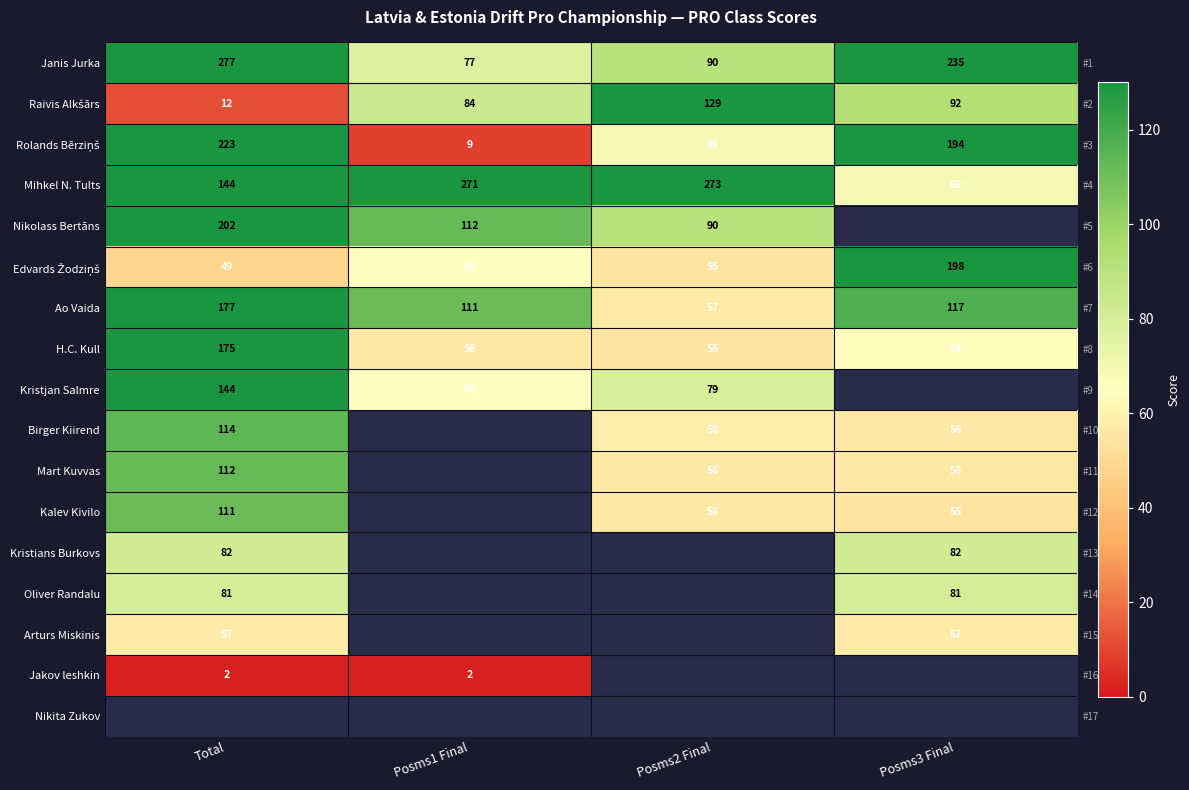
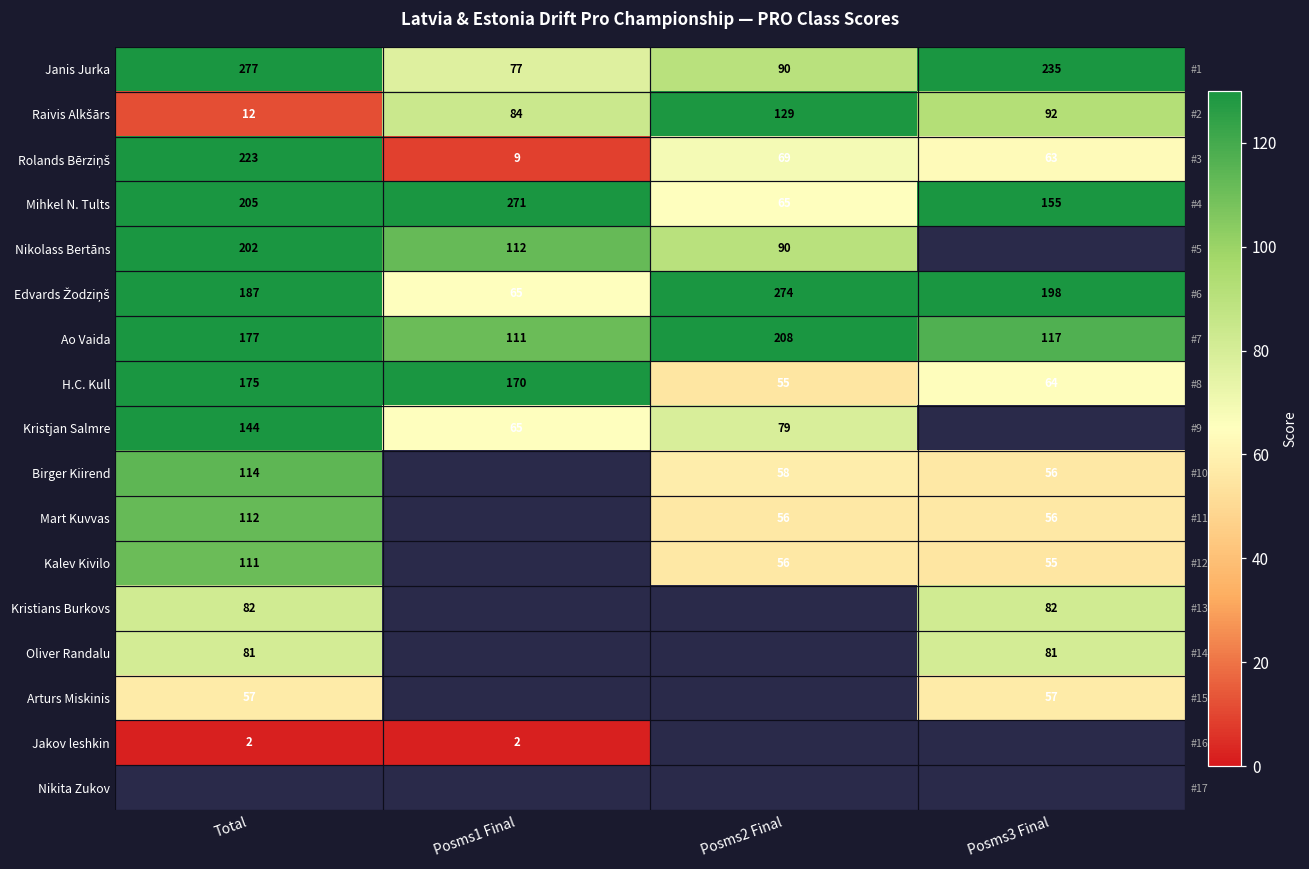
  {
    "Janis Jurka": {
      "Total": 277,
      "Posms1 Final": 77,
      "Posms2 Final": 90,
      "Posms3 Final": 235
    },
    "Raivis Alkšārs": {
      "Total": 12,
      "Posms1 Final": 84,
      "Posms2 Final": 129,
      "Posms3 Final": 92
    },
    "Rolands Bērziņš": {
      "Total": 223,
      "Posms1 Final": 9,
      "Posms2 Final": 69,
-     "Posms3 Final": 194
+     "Posms3 Final": 63
    },
    "Mihkel N. Tults": {
-     "Total": 144,
+     "Total": 205,
      "Posms1 Final": 271,
-     "Posms2 Final": 273,
-     "Posms3 Final": 69
+     "Posms2 Final": 65,
+     "Posms3 Final": 155
    },
    "Nikolass Bertāns": {
      "Total": 202,
      "Posms1 Final": 112,
      "Posms2 Final": 90
    },
    "Edvards Žodziņš": {
-     "Total": 49,
+     "Total": 187,
      "Posms1 Final": 65,
-     "Posms2 Final": 55,
+     "Posms2 Final": 274,
      "Posms3 Final": 198
    },
    "Ao Vaida": {
      "Total": 177,
      "Posms1 Final": 111,
-     "Posms2 Final": 57,
+     "Posms2 Final": 208,
      "Posms3 Final": 117
    },
    "H.C. Kull": {
      "Total": 175,
-     "Posms1 Final": 56,
+     "Posms1 Final": 170,
      "Posms2 Final": 55,
      "Posms3 Final": 64
    },
    "Kristjan Salmre": {
      "Total": 144,
      "Posms1 Final": 65,
      "Posms2 Final": 79
    },
    "Birger Kiirend": {
      "Total": 114,
      "Posms2 Final": 58,
      "Posms3 Final": 56
    },
    "Mart Kuvvas": {
      "Total": 112,
      "Posms2 Final": 56,
      "Posms3 Final": 56
    },
    "Kalev Kivilo": {
      "Total": 111,
      "Posms2 Final": 56,
      "Posms3 Final": 55
    },
    "Kristians Burkovs": {
      "Total": 82,
      "Posms3 Final": 82
    },
    "Oliver Randalu": {
      "Total": 81,
      "Posms3 Final": 81
    },
    "Arturs Miskinis": {
      "Total": 57,
      "Posms3 Final": 57
    },
    "Jakov leshkin": {
      "Total": 2,
      "Posms1 Final": 2
    }
  }
